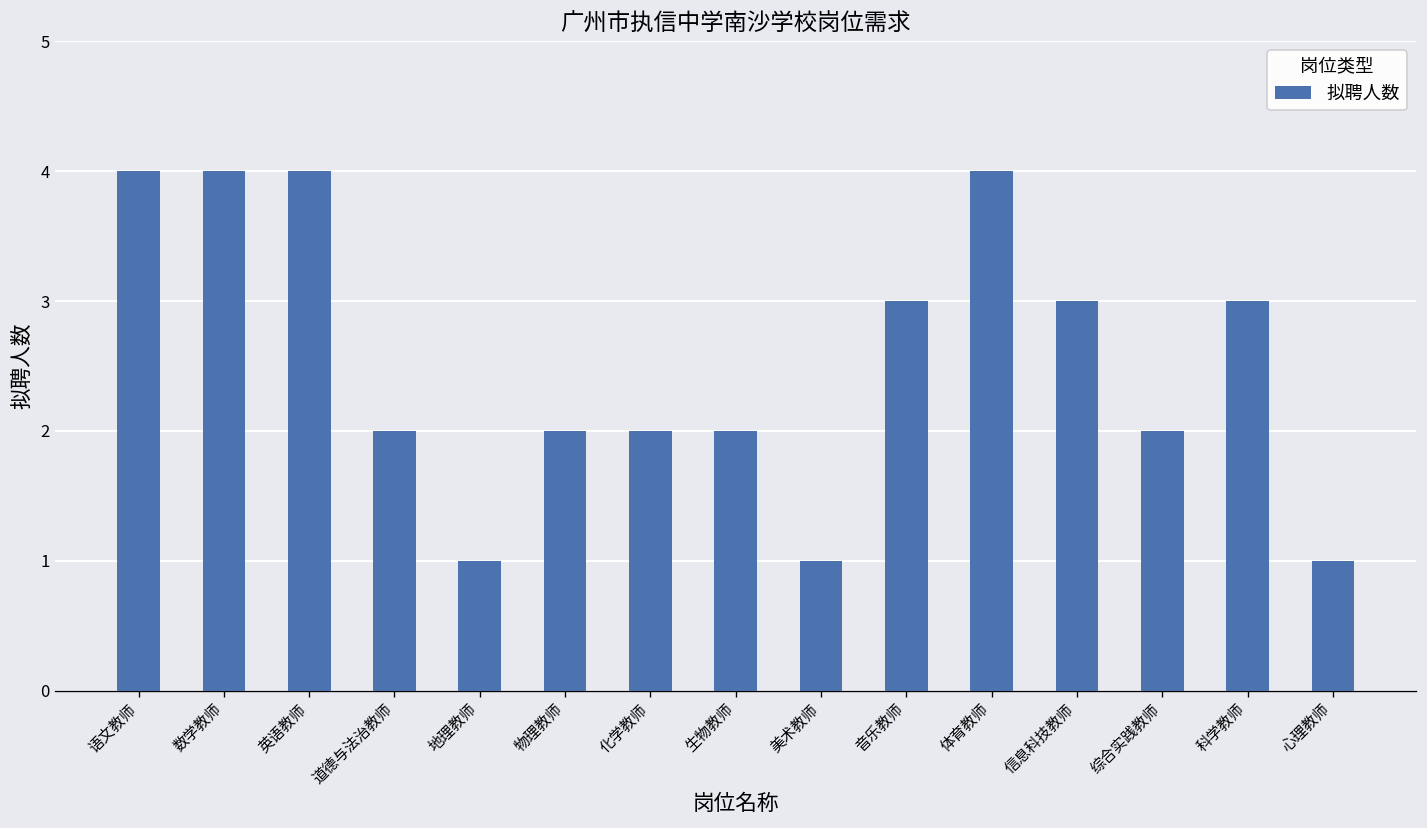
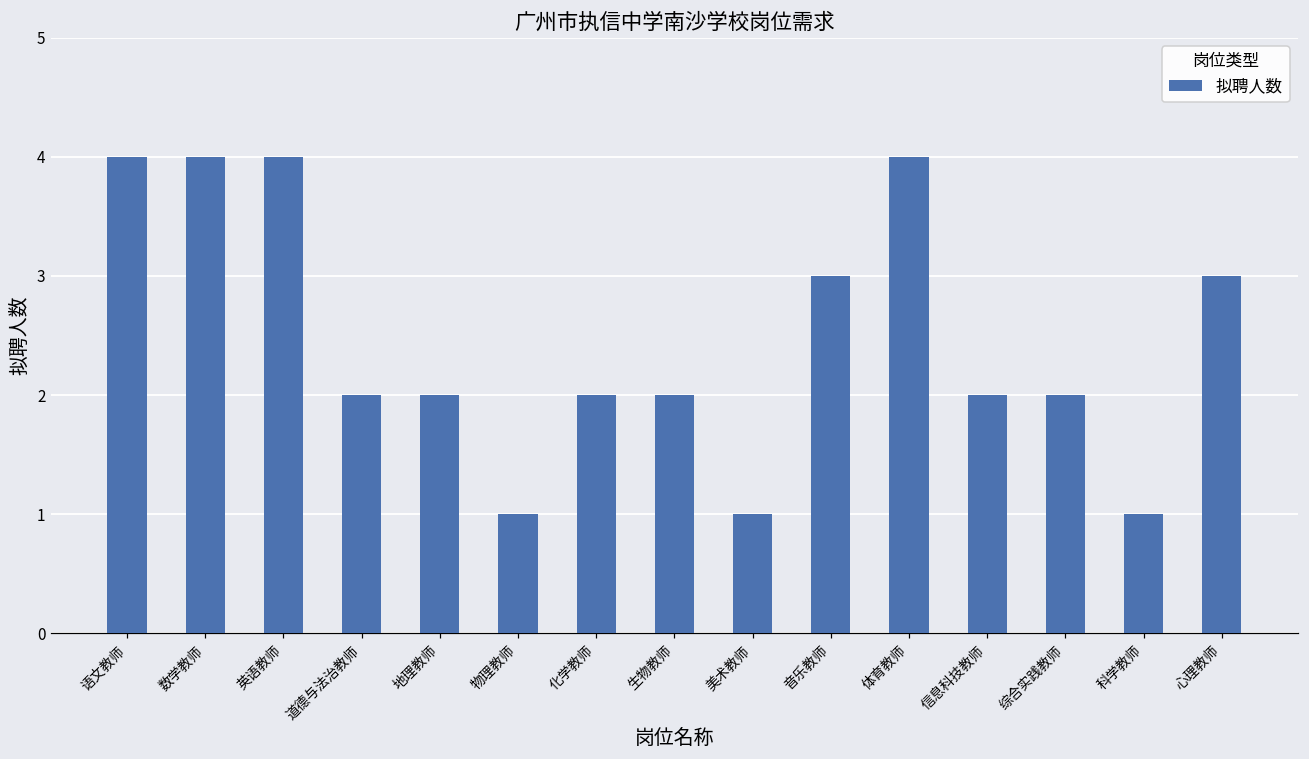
  {
    "语文教师": 4,
    "数学教师": 4,
    "英语教师": 4,
    "道德与法治教师": 2,
-   "地理教师": 1,
-   "物理教师": 2,
+   "地理教师": 2,
+   "物理教师": 1,
    "化学教师": 2,
    "生物教师": 2,
    "美术教师": 1,
    "音乐教师": 3,
    "体育教师": 4,
-   "信息科技教师": 3,
+   "信息科技教师": 2,
    "综合实践教师": 2,
-   "科学教师": 3,
-   "心理教师": 1
+   "科学教师": 1,
+   "心理教师": 3
  }
